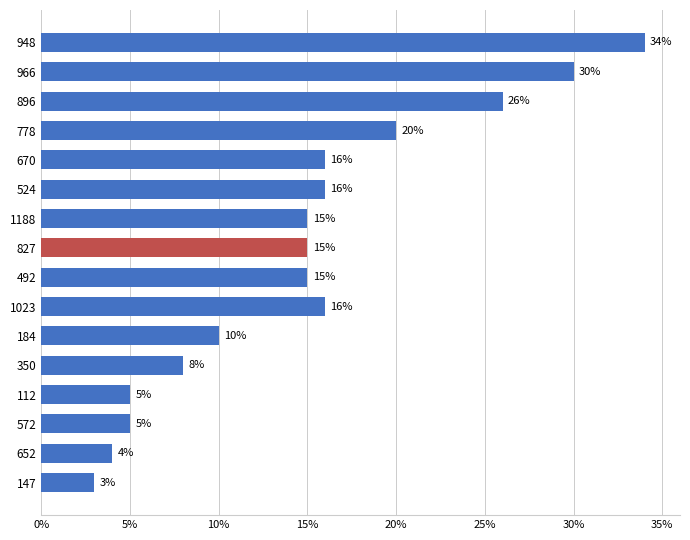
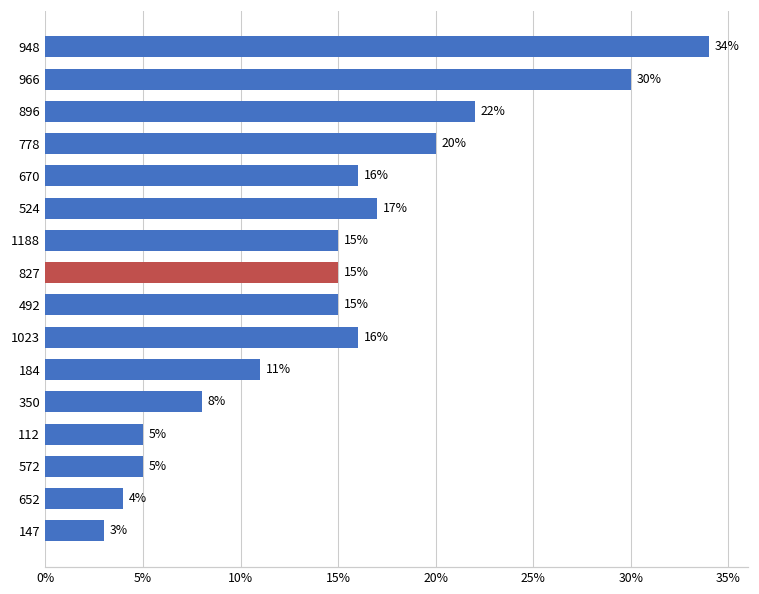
  {
    "948": "34%",
    "966": "30%",
-   "896": "26%",
+   "896": "22%",
    "778": "20%",
    "670": "16%",
-   "524": "16%",
+   "524": "17%",
    "1188": "15%",
    "827": "15%",
    "492": "15%",
    "1023": "16%",
-   "184": "10%",
+   "184": "11%",
    "350": "8%",
    "112": "5%",
    "572": "5%",
    "652": "4%",
    "147": "3%"
  }
